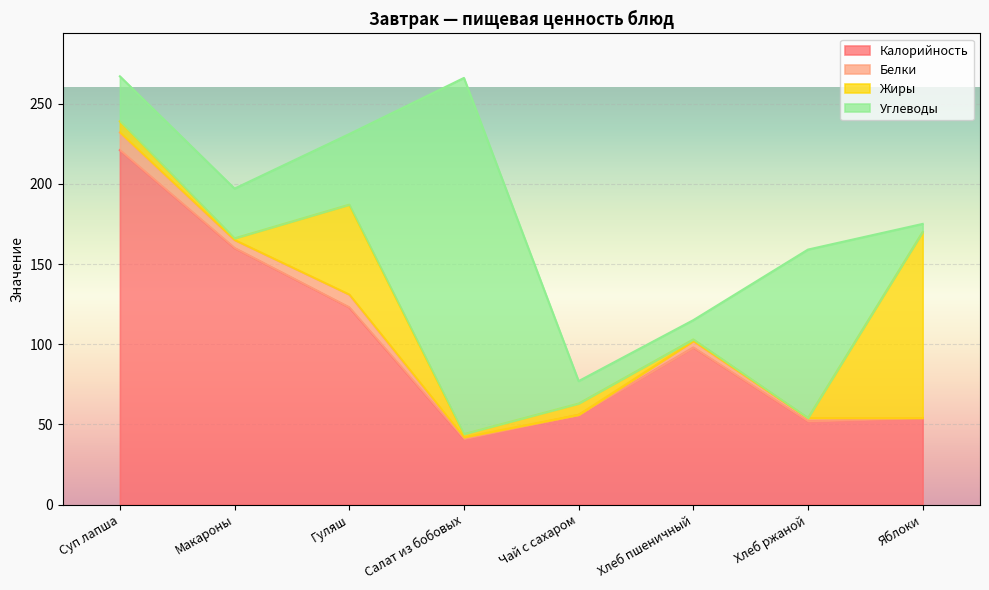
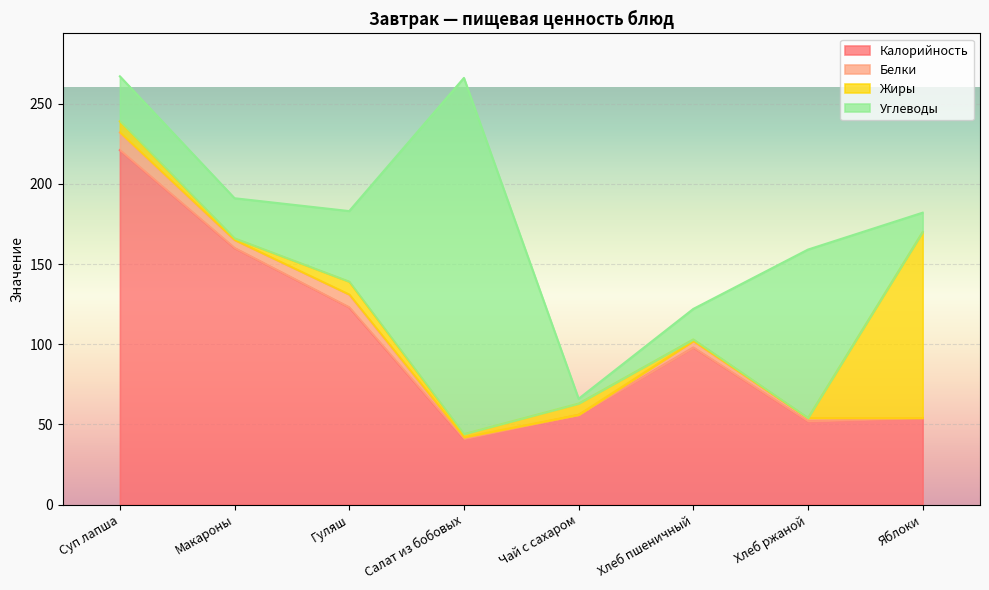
  {
    "Жиры": {
      "Суп лапша": 7,
-     "Гуляш": 56,
+     "Гуляш": 8,
      "Салат из бобовых": 2,
      "Чай с сахаром": 7,
      "Яблоки": 116
    },
    "Углеводы": {
      "Суп лапша": 28,
-     "Макароны": 31,
+     "Макароны": 25,
      "Гуляш": 44,
      "Салат из бобовых": 222,
-     "Чай с сахаром": 14,
-     "Хлеб пшеничный": 12,
+     "Чай с сахаром": 3,
+     "Хлеб пшеничный": 19,
      "Хлеб ржаной": 105,
-     "Яблоки": 5
+     "Яблоки": 12
    }
  }
